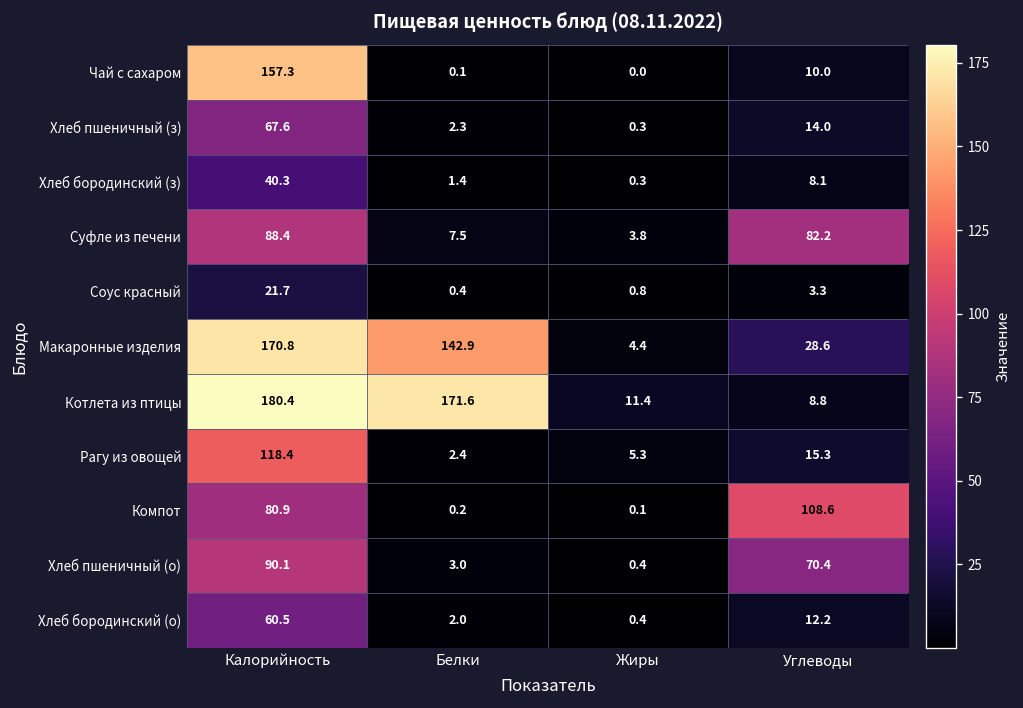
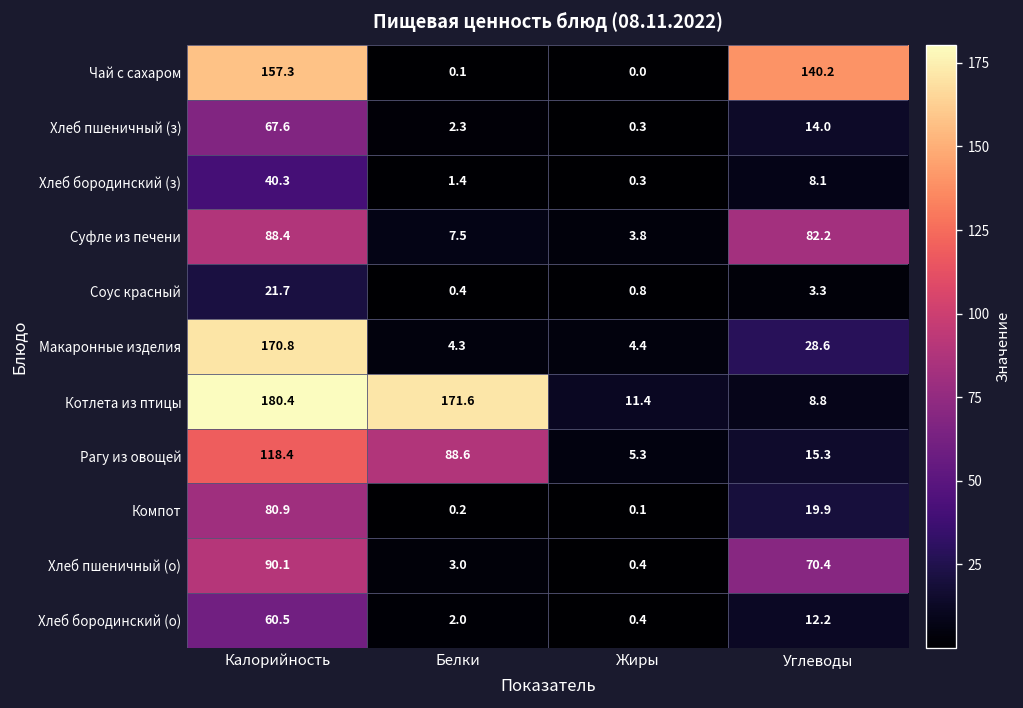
  {
    "Чай с сахаром": {
      "Калорийность": 157.3,
      "Белки": 0.1,
      "Жиры": 0.0,
-     "Углеводы": 10.0
+     "Углеводы": 140.2
    },
    "Хлеб пшеничный (з)": {
      "Калорийность": 67.6,
      "Белки": 2.3,
      "Жиры": 0.3,
      "Углеводы": 14.0
    },
    "Хлеб бородинский (з)": {
      "Калорийность": 40.3,
      "Белки": 1.4,
      "Жиры": 0.3,
      "Углеводы": 8.1
    },
    "Суфле из печени": {
      "Калорийность": 88.4,
      "Белки": 7.5,
      "Жиры": 3.8,
      "Углеводы": 82.2
    },
    "Соус красный": {
      "Калорийность": 21.7,
      "Белки": 0.4,
      "Жиры": 0.8,
      "Углеводы": 3.3
    },
    "Макаронные изделия": {
      "Калорийность": 170.8,
-     "Белки": 142.9,
+     "Белки": 4.3,
      "Жиры": 4.4,
      "Углеводы": 28.6
    },
    "Котлета из птицы": {
      "Калорийность": 180.4,
      "Белки": 171.6,
      "Жиры": 11.4,
      "Углеводы": 8.8
    },
    "Рагу из овощей": {
      "Калорийность": 118.4,
-     "Белки": 2.4,
+     "Белки": 88.6,
      "Жиры": 5.3,
      "Углеводы": 15.3
    },
    "Компот": {
      "Калорийность": 80.9,
      "Белки": 0.2,
      "Жиры": 0.1,
-     "Углеводы": 108.6
+     "Углеводы": 19.9
    },
    "Хлеб пшеничный (о)": {
      "Калорийность": 90.1,
      "Белки": 3.0,
      "Жиры": 0.4,
      "Углеводы": 70.4
    },
    "Хлеб бородинский (о)": {
      "Калорийность": 60.5,
      "Белки": 2.0,
      "Жиры": 0.4,
      "Углеводы": 12.2
    }
  }
